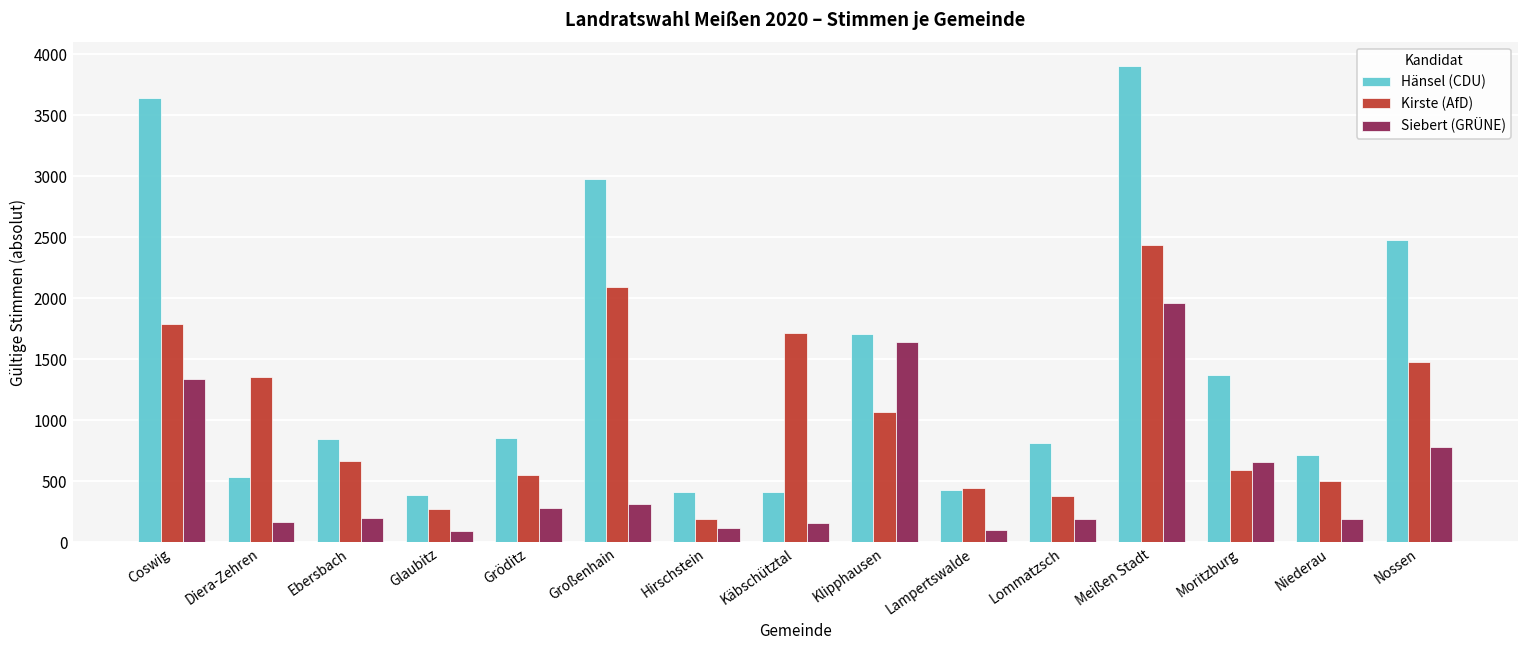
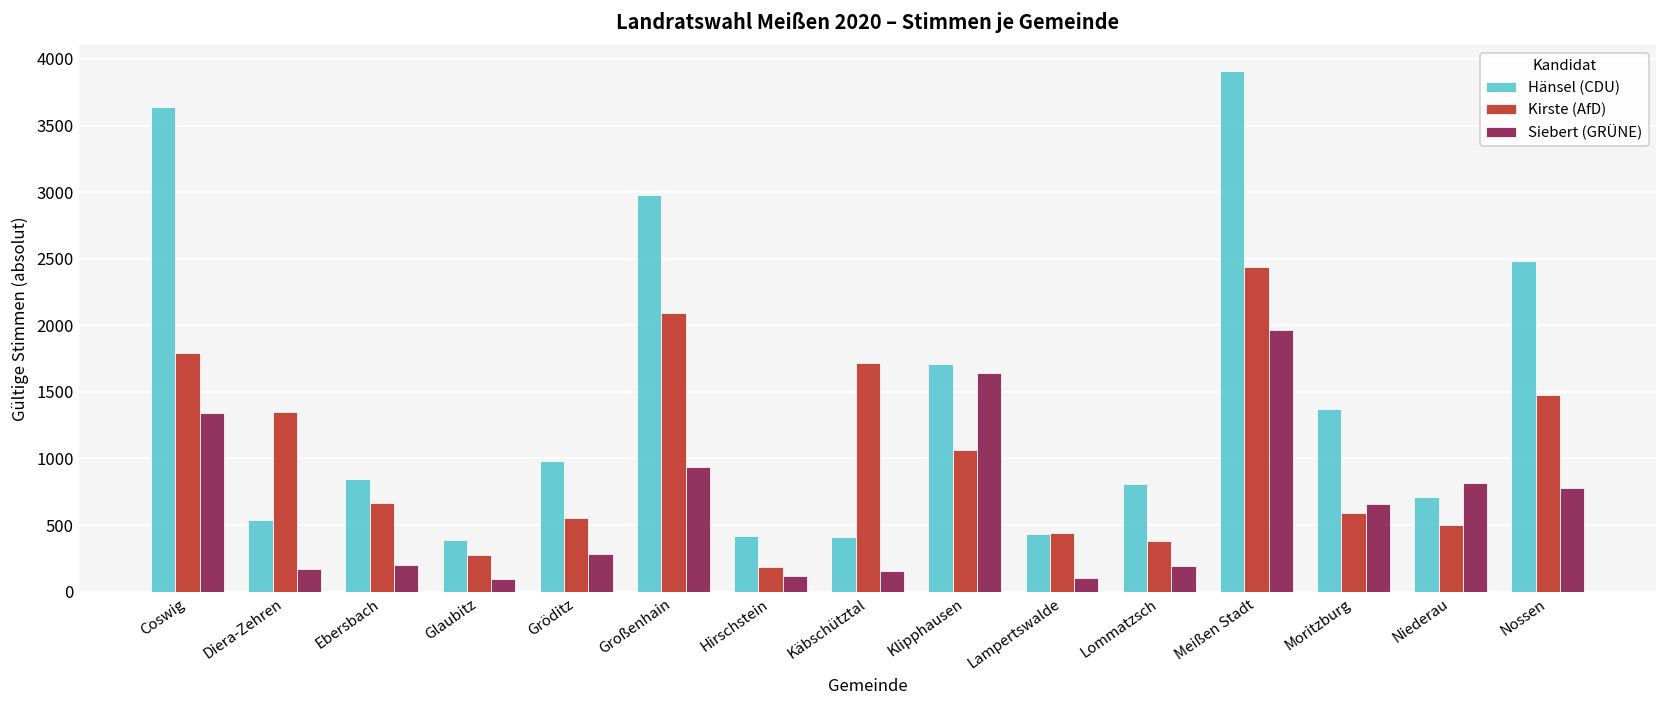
  {
    "Hänsel (CDU)": {
      "Coswig": 3640,
      "Diera-Zehren": 540,
      "Ebersbach": 850,
      "Glaubitz": 390,
-     "Gröditz": 860,
+     "Gröditz": 980,
      "Großenhain": 2980,
      "Hirschstein": 420,
      "Käbschütztal": 410,
      "Klipphausen": 1710,
      "Lampertswalde": 430,
      "Lommatzsch": 810,
      "Meißen Stadt": 3910,
      "Moritzburg": 1370,
      "Niederau": 710,
      "Nossen": 2480
    },
    "Kirste (AfD)": {
      "Coswig": 1790,
      "Diera-Zehren": 1350,
      "Ebersbach": 670,
      "Glaubitz": 280,
      "Gröditz": 560,
      "Großenhain": 2090,
      "Hirschstein": 190,
      "Käbschütztal": 1720,
      "Klipphausen": 1060,
      "Lampertswalde": 440,
      "Lommatzsch": 380,
      "Meißen Stadt": 2440,
      "Moritzburg": 590,
      "Niederau": 500,
      "Nossen": 1480
    },
    "Siebert (GRÜNE)": {
      "Coswig": 1340,
      "Diera-Zehren": 170,
      "Ebersbach": 200,
      "Glaubitz": 90,
      "Gröditz": 280,
-     "Großenhain": 310,
+     "Großenhain": 930,
      "Hirschstein": 110,
      "Käbschütztal": 160,
      "Klipphausen": 1640,
      "Lampertswalde": 100,
      "Lommatzsch": 190,
      "Meißen Stadt": 1960,
      "Moritzburg": 660,
-     "Niederau": 190,
+     "Niederau": 820,
      "Nossen": 780
    }
  }
